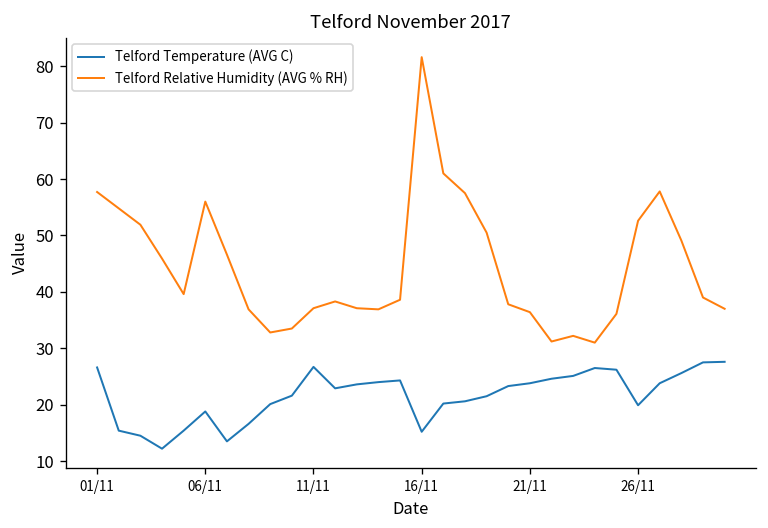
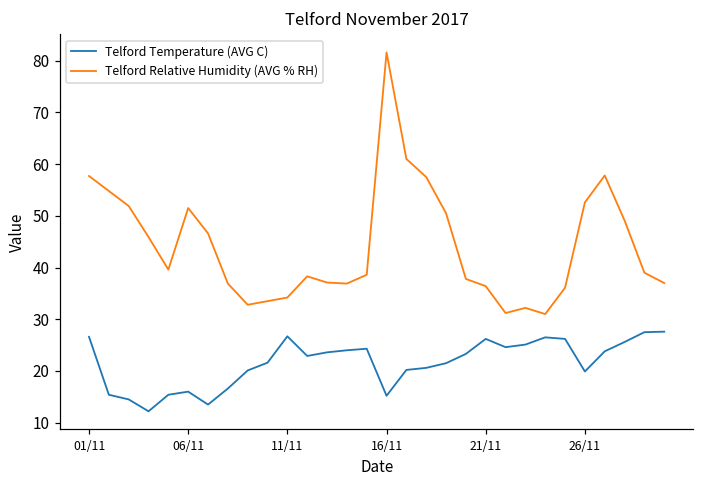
  {
    "Telford Temperature (AVG C)": {
      "01/11": 27,
-     "06/11": 19,
+     "06/11": 16,
      "11/11": 27,
      "16/11": 15,
-     "21/11": 24,
+     "21/11": 26,
      "26/11": 20
    },
    "Telford Relative Humidity (AVG % RH)": {
      "01/11": 58,
-     "06/11": 56,
-     "11/11": 37,
+     "06/11": 52,
+     "11/11": 34,
      "16/11": 82,
      "21/11": 36,
      "26/11": 53
    }
  }
